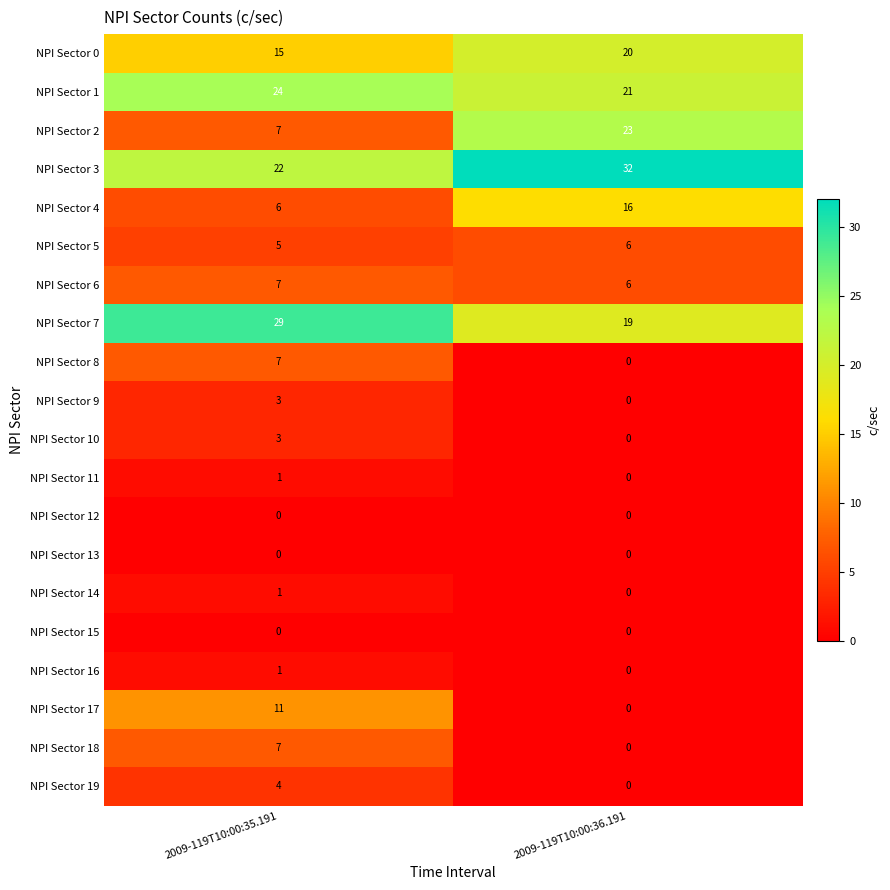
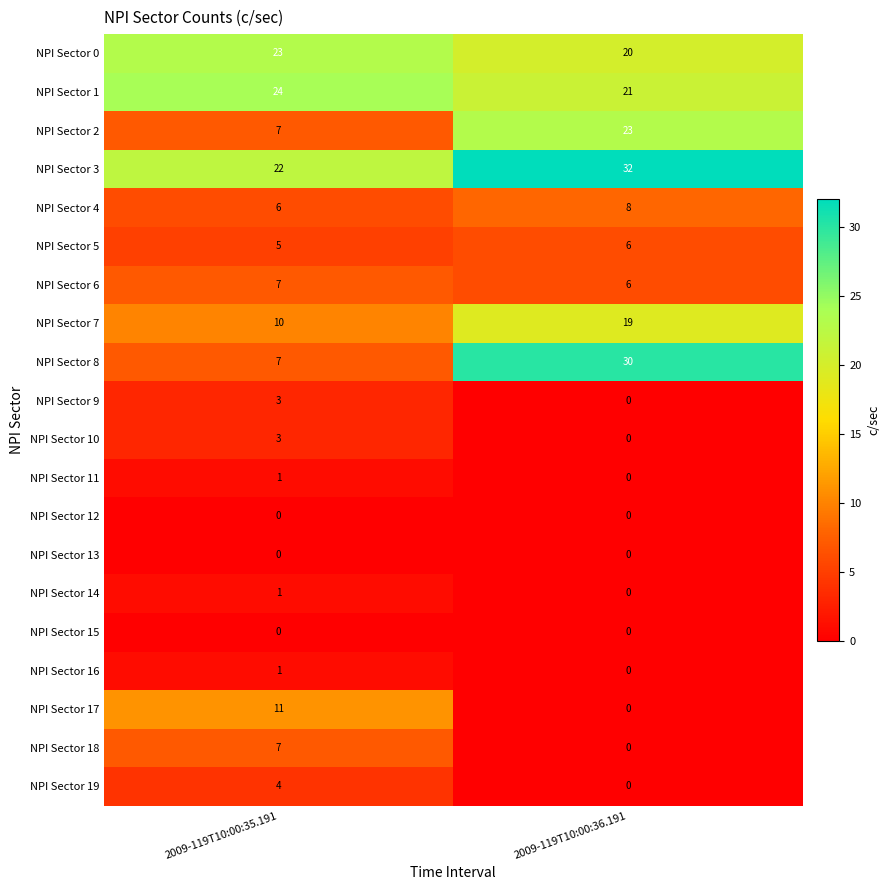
  {
    "NPI Sector 0": {
-     "2009-119T10:00:35.191": 15,
+     "2009-119T10:00:35.191": 23,
      "2009-119T10:00:36.191": 20
    },
    "NPI Sector 1": {
      "2009-119T10:00:35.191": 24,
      "2009-119T10:00:36.191": 21
    },
    "NPI Sector 2": {
      "2009-119T10:00:35.191": 7,
      "2009-119T10:00:36.191": 23
    },
    "NPI Sector 3": {
      "2009-119T10:00:35.191": 22,
      "2009-119T10:00:36.191": 32
    },
    "NPI Sector 4": {
      "2009-119T10:00:35.191": 6,
-     "2009-119T10:00:36.191": 16
+     "2009-119T10:00:36.191": 8
    },
    "NPI Sector 5": {
      "2009-119T10:00:35.191": 5,
      "2009-119T10:00:36.191": 6
    },
    "NPI Sector 6": {
      "2009-119T10:00:35.191": 7,
      "2009-119T10:00:36.191": 6
    },
    "NPI Sector 7": {
-     "2009-119T10:00:35.191": 29,
+     "2009-119T10:00:35.191": 10,
      "2009-119T10:00:36.191": 19
    },
    "NPI Sector 8": {
      "2009-119T10:00:35.191": 7,
-     "2009-119T10:00:36.191": 0
+     "2009-119T10:00:36.191": 30
    },
    "NPI Sector 9": {
      "2009-119T10:00:35.191": 3,
      "2009-119T10:00:36.191": 0
    },
    "NPI Sector 10": {
      "2009-119T10:00:35.191": 3,
      "2009-119T10:00:36.191": 0
    },
    "NPI Sector 11": {
      "2009-119T10:00:35.191": 1,
      "2009-119T10:00:36.191": 0
    },
    "NPI Sector 12": {
      "2009-119T10:00:35.191": 0,
      "2009-119T10:00:36.191": 0
    },
    "NPI Sector 13": {
      "2009-119T10:00:35.191": 0,
      "2009-119T10:00:36.191": 0
    },
    "NPI Sector 14": {
      "2009-119T10:00:35.191": 1,
      "2009-119T10:00:36.191": 0
    },
    "NPI Sector 15": {
      "2009-119T10:00:35.191": 0,
      "2009-119T10:00:36.191": 0
    },
    "NPI Sector 16": {
      "2009-119T10:00:35.191": 1,
      "2009-119T10:00:36.191": 0
    },
    "NPI Sector 17": {
      "2009-119T10:00:35.191": 11,
      "2009-119T10:00:36.191": 0
    },
    "NPI Sector 18": {
      "2009-119T10:00:35.191": 7,
      "2009-119T10:00:36.191": 0
    },
    "NPI Sector 19": {
      "2009-119T10:00:35.191": 4,
      "2009-119T10:00:36.191": 0
    }
  }
